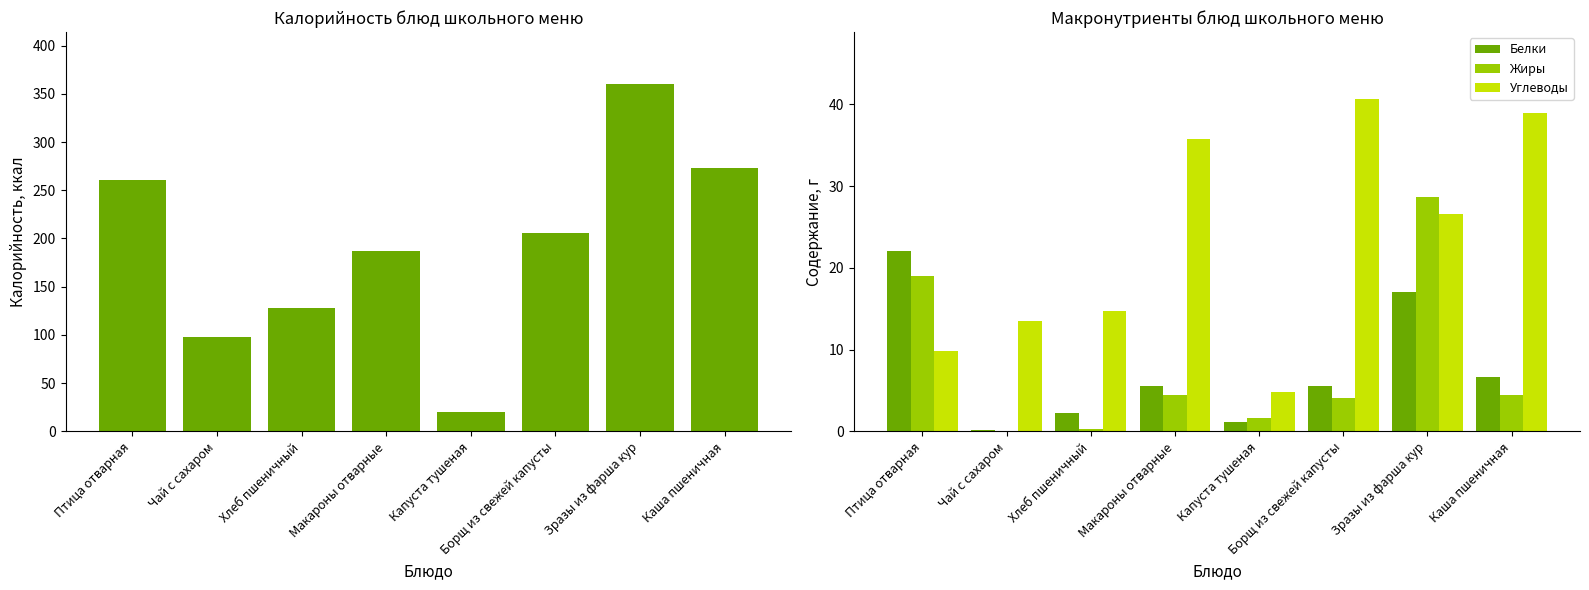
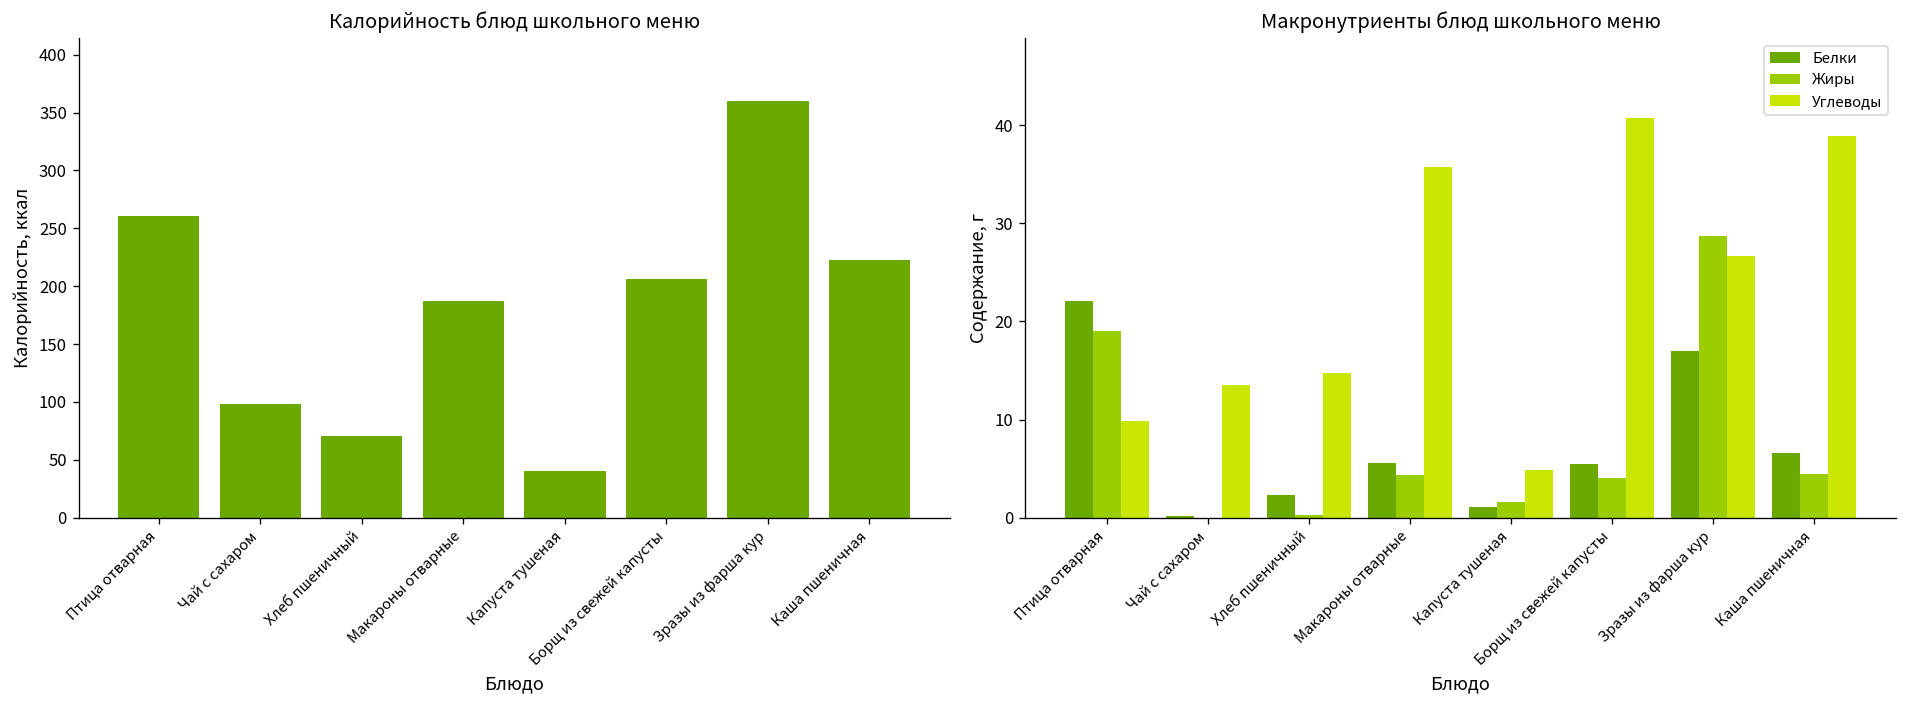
  {
    "Калорийность блюд школьного меню": {
      "Птица отварная": 260,
      "Чай с сахаром": 100,
-     "Хлеб пшеничный": 130,
+     "Хлеб пшеничный": 70,
      "Макароны отварные": 190,
-     "Капуста тушеная": 20,
+     "Капуста тушеная": 40,
      "Борщ из свежей капусты": 210,
      "Зразы из фарша кур": 360,
-     "Каша пшеничная": 270
+     "Каша пшеничная": 220
    }
  }
